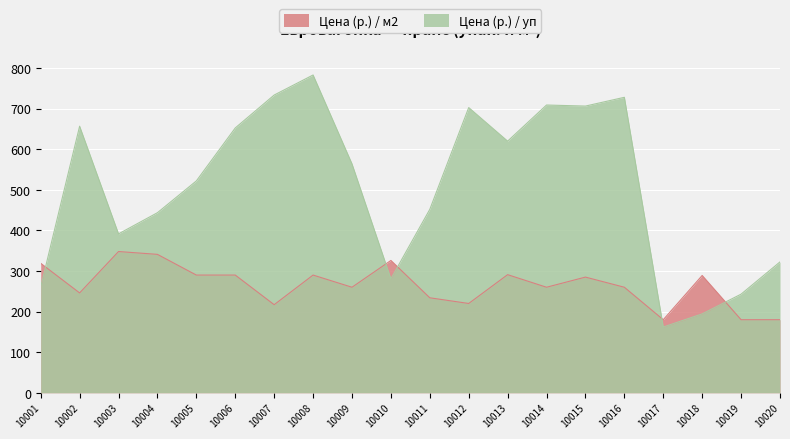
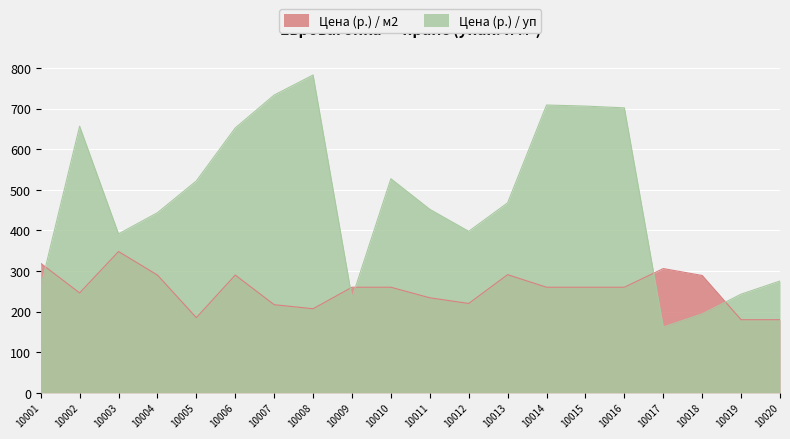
  {
    "Цена (р.) / м2": {
      "10001": 320,
      "10002": 250,
      "10003": 350,
-     "10004": 340,
-     "10005": 290,
+     "10004": 290,
+     "10005": 190,
      "10006": 290,
      "10007": 220,
-     "10008": 290,
+     "10008": 210,
      "10009": 260,
-     "10010": 330,
+     "10010": 260,
      "10011": 230,
      "10012": 220,
      "10013": 290,
      "10014": 260,
-     "10015": 290,
+     "10015": 260,
      "10016": 260,
-     "10017": 180,
+     "10017": 310,
      "10018": 290,
      "10019": 180,
      "10020": 180
    },
    "Цена (р.) / уп": {
      "10001": 260,
      "10002": 660,
      "10003": 390,
      "10004": 440,
      "10005": 520,
      "10006": 650,
      "10007": 730,
      "10008": 780,
-     "10009": 560,
-     "10010": 280,
+     "10009": 230,
+     "10010": 530,
      "10011": 450,
-     "10012": 700,
-     "10013": 620,
+     "10012": 400,
+     "10013": 470,
      "10014": 710,
      "10015": 710,
-     "10016": 730,
+     "10016": 700,
      "10017": 160,
      "10018": 190,
      "10019": 240,
-     "10020": 320
+     "10020": 280
    }
  }
